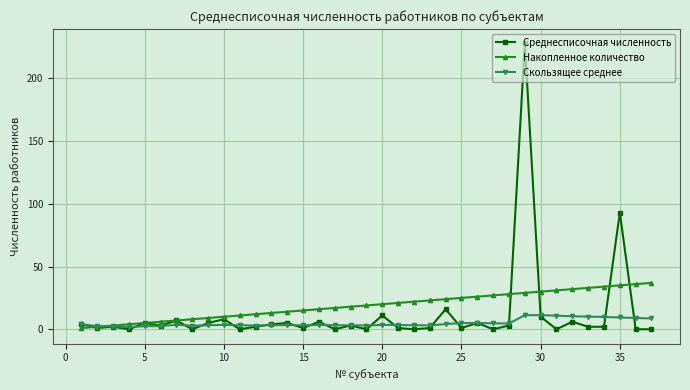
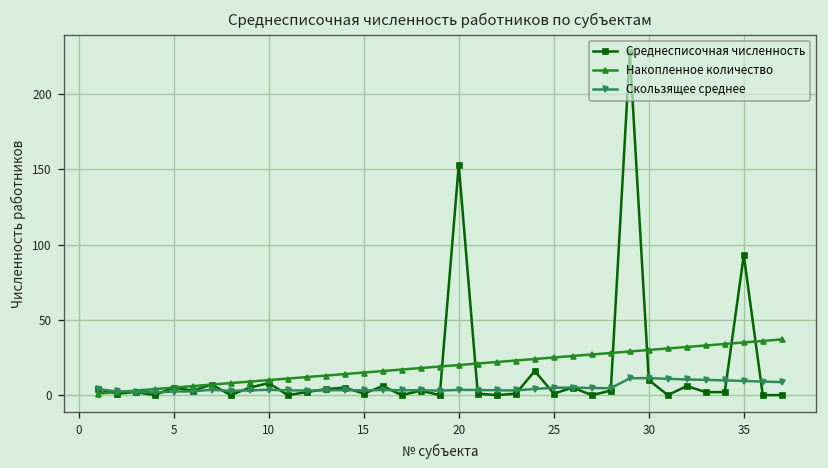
  {
    "Среднесписочная численность": {
      "15": 1,
-     "20": 11,
+     "20": 153,
      "25": 1,
      "35": 93
    }
  }
